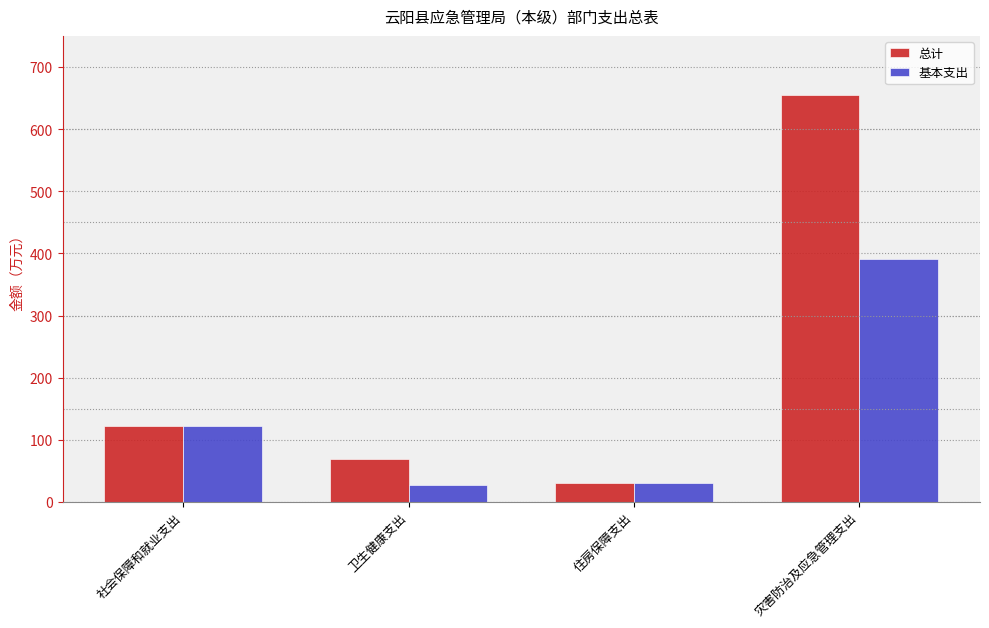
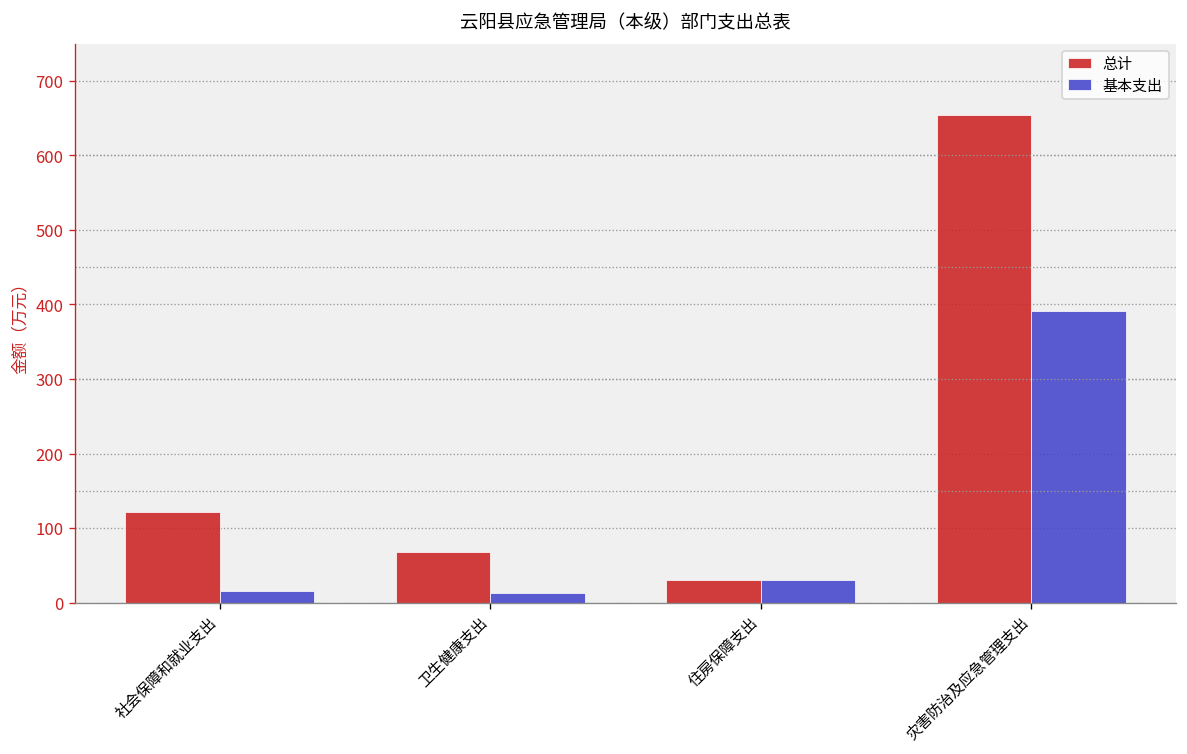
  {
    "总计": {
      "社会保障和就业支出": 120,
      "卫生健康支出": 70,
      "住房保障支出": 30,
      "灾害防治及应急管理支出": 650
    },
    "基本支出": {
-     "社会保障和就业支出": 120,
-     "卫生健康支出": 30,
+     "社会保障和就业支出": 20,
+     "卫生健康支出": 10,
      "住房保障支出": 30,
      "灾害防治及应急管理支出": 390
    }
  }
